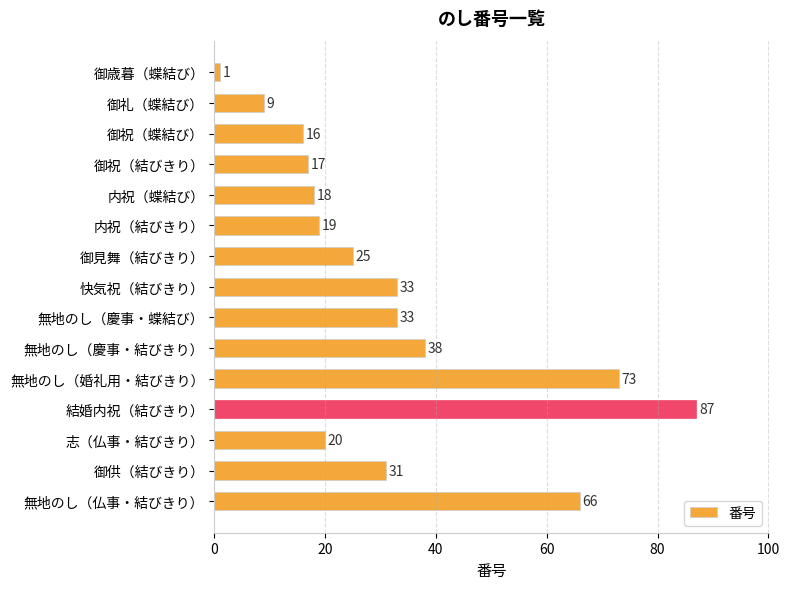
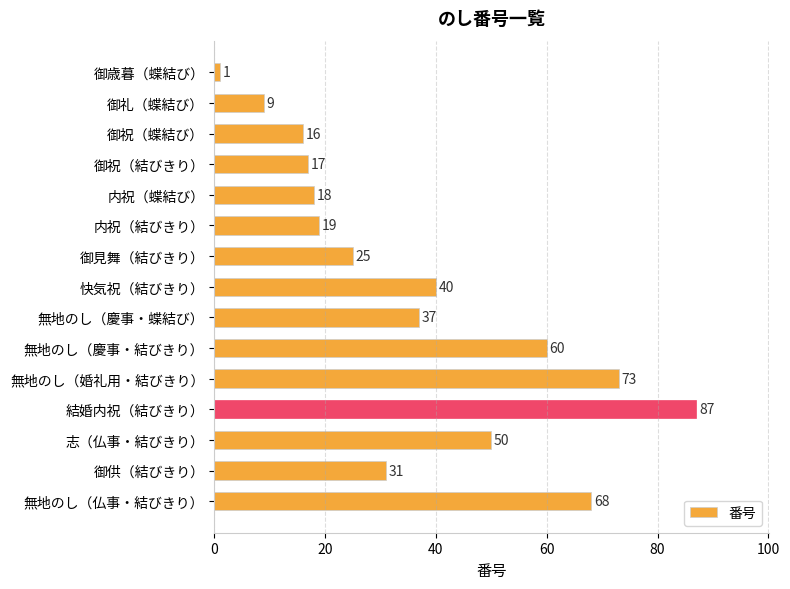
  {
    "御歳暮（蝶結び）": 1,
    "御礼（蝶結び）": 9,
    "御祝（蝶結び）": 16,
    "御祝（結びきり）": 17,
    "内祝（蝶結び）": 18,
    "内祝（結びきり）": 19,
    "御見舞（結びきり）": 25,
-   "快気祝（結びきり）": 33,
-   "無地のし（慶事・蝶結び）": 33,
-   "無地のし（慶事・結びきり）": 38,
+   "快気祝（結びきり）": 40,
+   "無地のし（慶事・蝶結び）": 37,
+   "無地のし（慶事・結びきり）": 60,
    "無地のし（婚礼用・結びきり）": 73,
    "結婚内祝（結びきり）": 87,
-   "志（仏事・結びきり）": 20,
+   "志（仏事・結びきり）": 50,
    "御供（結びきり）": 31,
-   "無地のし（仏事・結びきり）": 66
+   "無地のし（仏事・結びきり）": 68
  }
